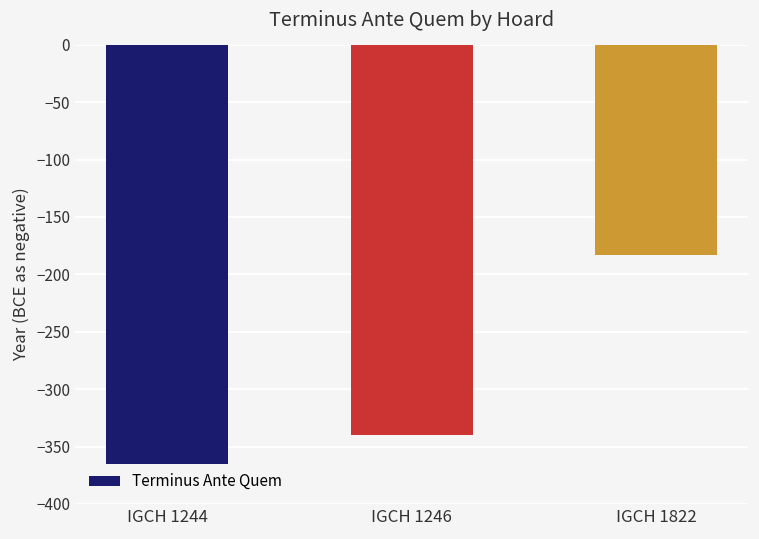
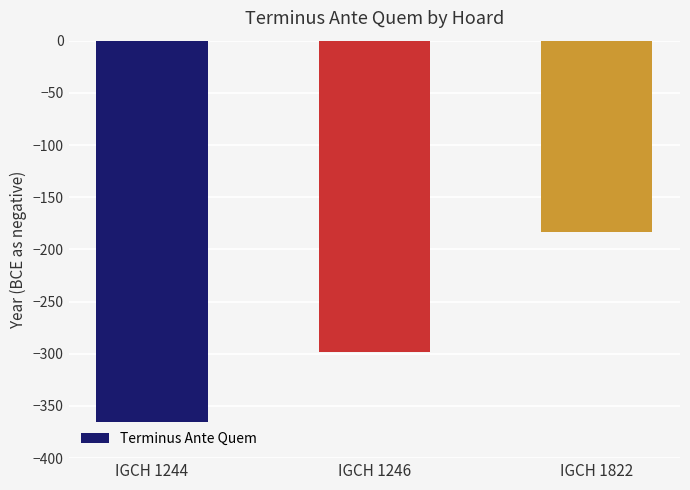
  {
    "IGCH 1244": -365,
-   "IGCH 1246": -340,
+   "IGCH 1246": -298,
    "IGCH 1822": -183
  }
